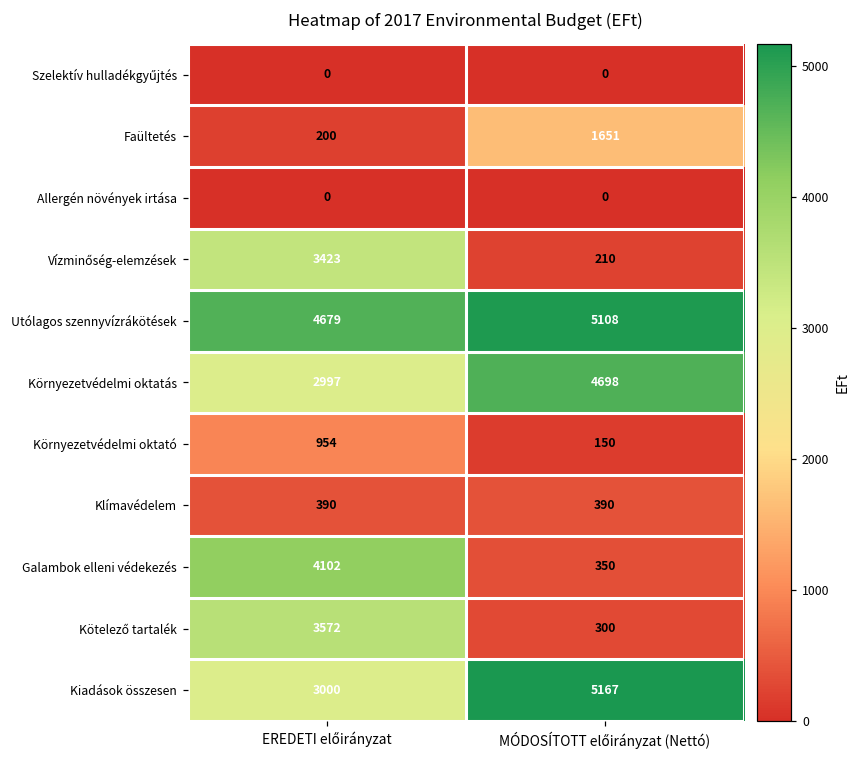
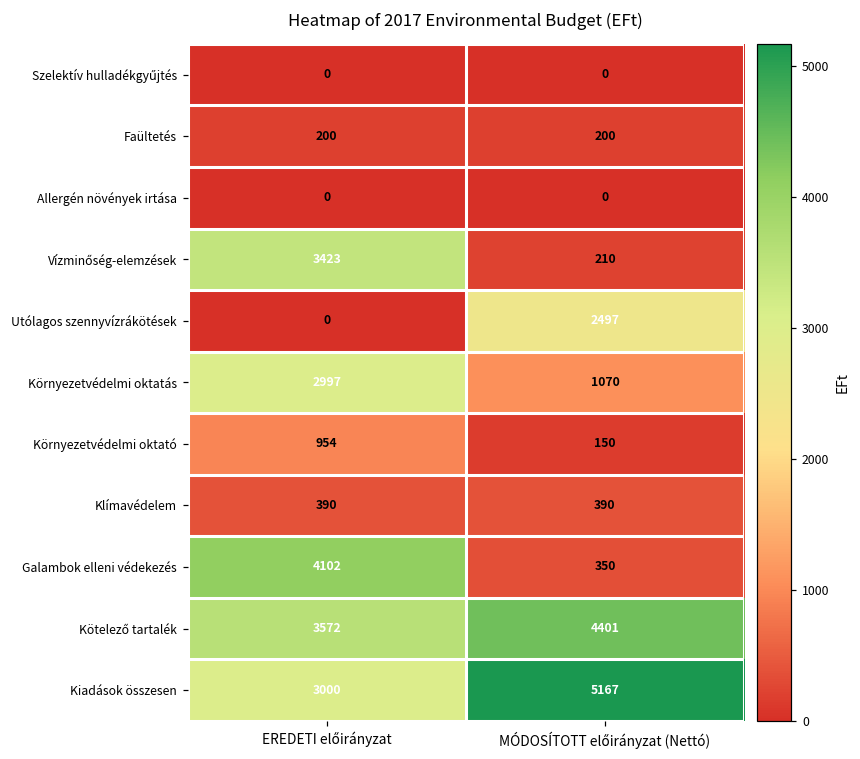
  {
    "Szelektív hulladékgyűjtés": {
      "EREDETI előirányzat": 0,
      "MÓDOSÍTOTT előirányzat (Nettó)": 0
    },
    "Faültetés": {
      "EREDETI előirányzat": 200,
-     "MÓDOSÍTOTT előirányzat (Nettó)": 1651
+     "MÓDOSÍTOTT előirányzat (Nettó)": 200
    },
    "Allergén növények irtása": {
      "EREDETI előirányzat": 0,
      "MÓDOSÍTOTT előirányzat (Nettó)": 0
    },
    "Vízminőség-elemzések": {
      "EREDETI előirányzat": 3423,
      "MÓDOSÍTOTT előirányzat (Nettó)": 210
    },
    "Utólagos szennyvízrákötések": {
-     "EREDETI előirányzat": 4679,
-     "MÓDOSÍTOTT előirányzat (Nettó)": 5108
+     "EREDETI előirányzat": 0,
+     "MÓDOSÍTOTT előirányzat (Nettó)": 2497
    },
    "Környezetvédelmi oktatás": {
      "EREDETI előirányzat": 2997,
-     "MÓDOSÍTOTT előirányzat (Nettó)": 4698
+     "MÓDOSÍTOTT előirányzat (Nettó)": 1070
    },
    "Környezetvédelmi oktató": {
      "EREDETI előirányzat": 954,
      "MÓDOSÍTOTT előirányzat (Nettó)": 150
    },
    "Klímavédelem": {
      "EREDETI előirányzat": 390,
      "MÓDOSÍTOTT előirányzat (Nettó)": 390
    },
    "Galambok elleni védekezés": {
      "EREDETI előirányzat": 4102,
      "MÓDOSÍTOTT előirányzat (Nettó)": 350
    },
    "Kötelező tartalék": {
      "EREDETI előirányzat": 3572,
-     "MÓDOSÍTOTT előirányzat (Nettó)": 300
+     "MÓDOSÍTOTT előirányzat (Nettó)": 4401
    },
    "Kiadások összesen": {
      "EREDETI előirányzat": 3000,
      "MÓDOSÍTOTT előirányzat (Nettó)": 5167
    }
  }
